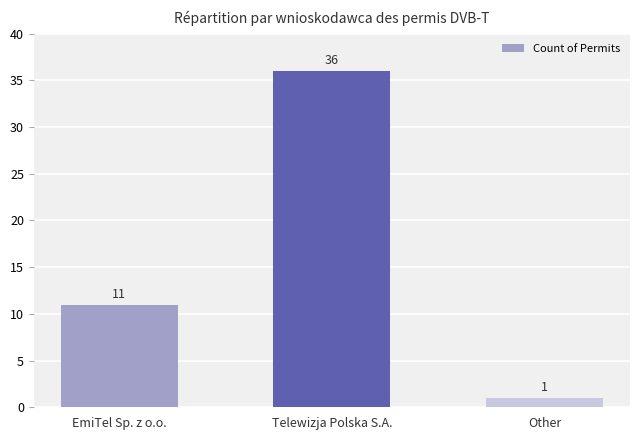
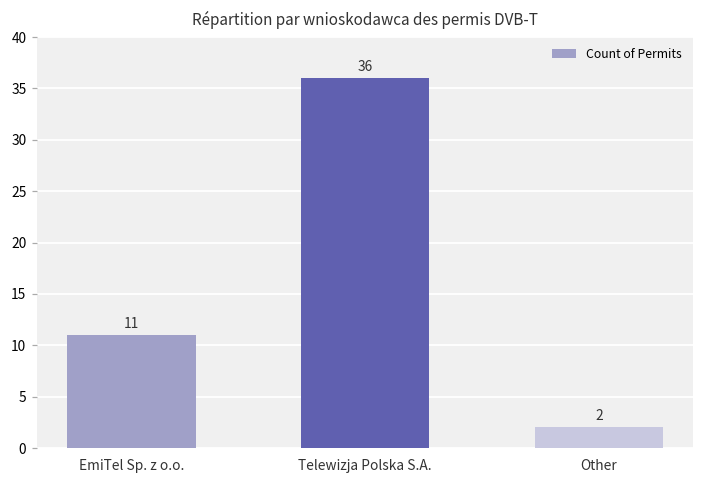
  {
    "EmiTel Sp. z o.o.": 11,
    "Telewizja Polska S.A.": 36,
-   "Other": 1
+   "Other": 2
  }
